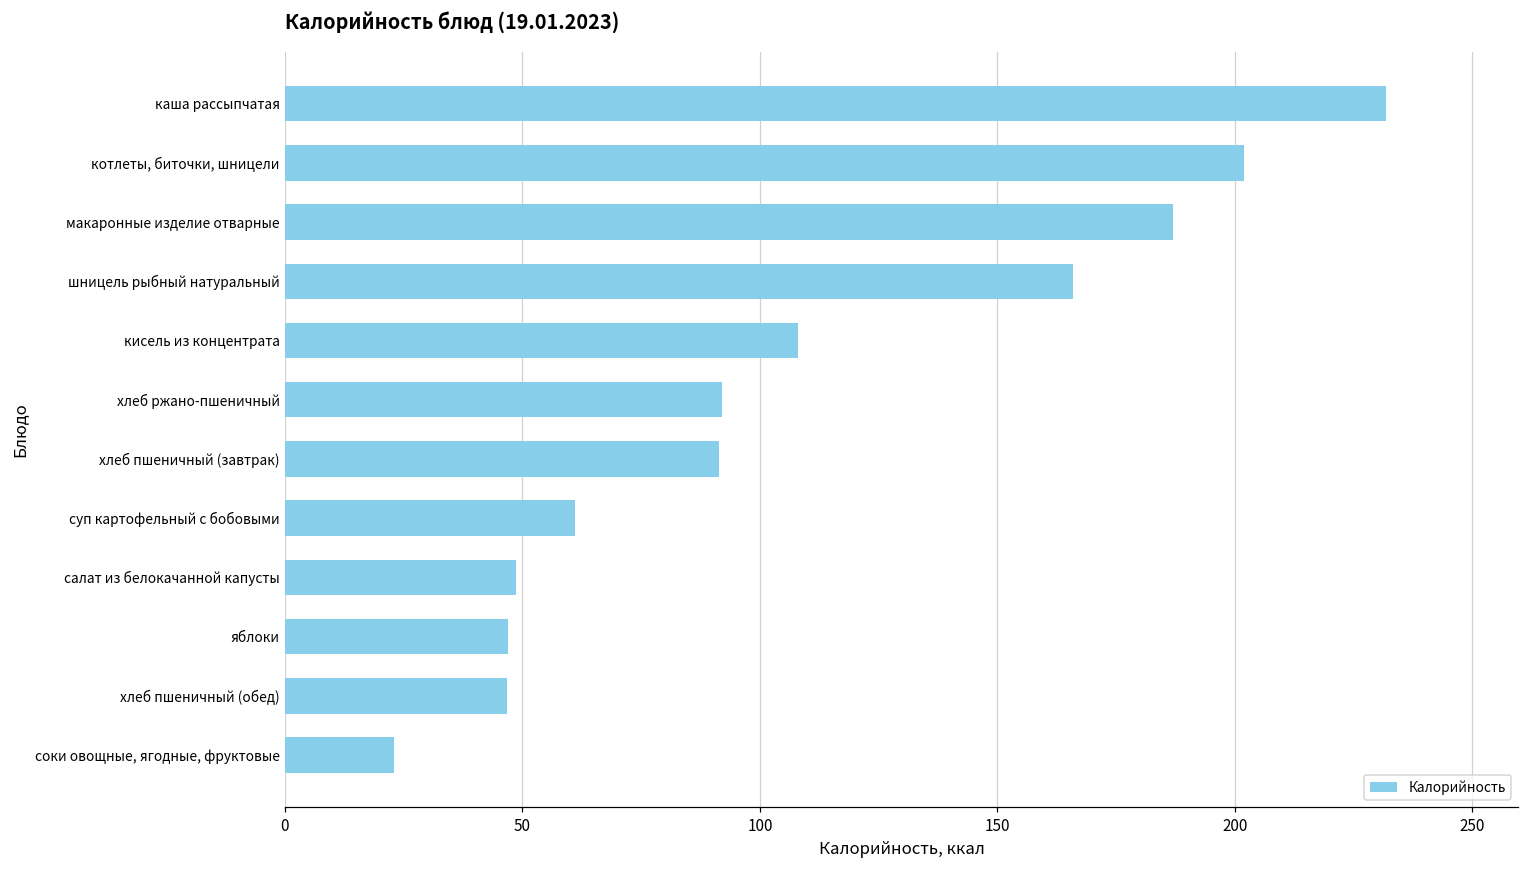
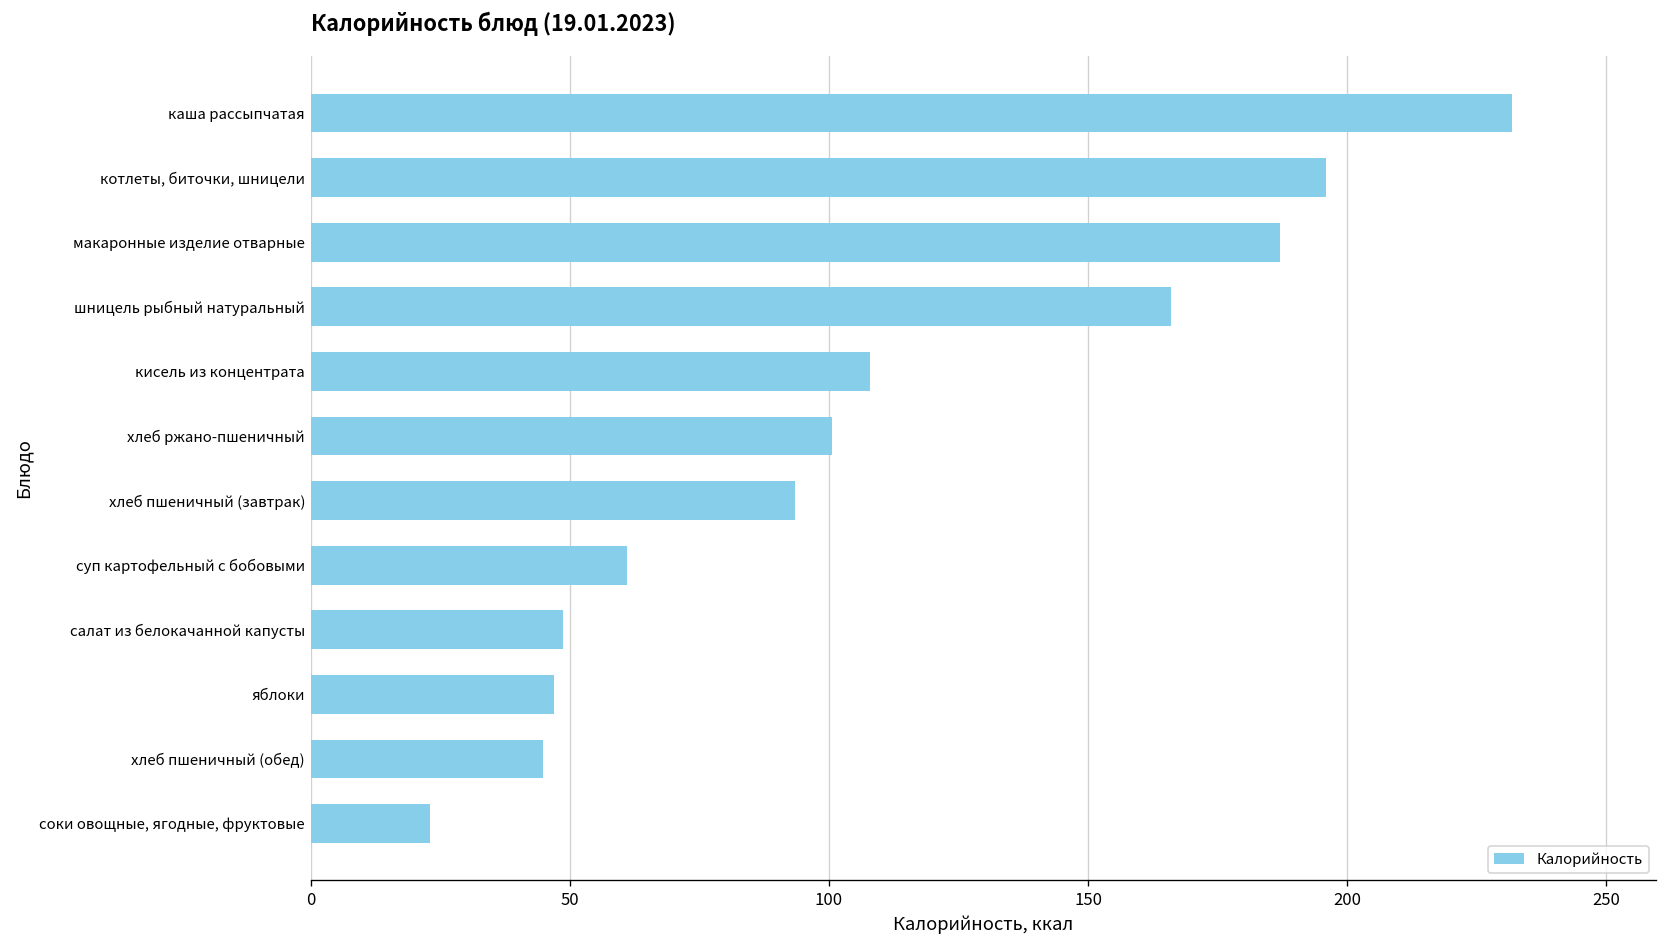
  {
    "каша рассыпчатая": 232,
-   "котлеты, биточки, шницели": 202,
+   "котлеты, биточки, шницели": 196,
    "макаронные изделие отварные": 187,
    "шницель рыбный натуральный": 166,
    "кисель из концентрата": 108,
-   "хлеб ржано-пшеничный": 92,
-   "хлеб пшеничный (завтрак)": 91,
+   "хлеб ржано-пшеничный": 101,
+   "хлеб пшеничный (завтрак)": 94,
    "суп картофельный с бобовыми": 61,
    "салат из белокачанной капусты": 49,
    "яблоки": 47,
-   "хлеб пшеничный (обед)": 47,
+   "хлеб пшеничный (обед)": 45,
    "соки овощные, ягодные, фруктовые": 23
  }
